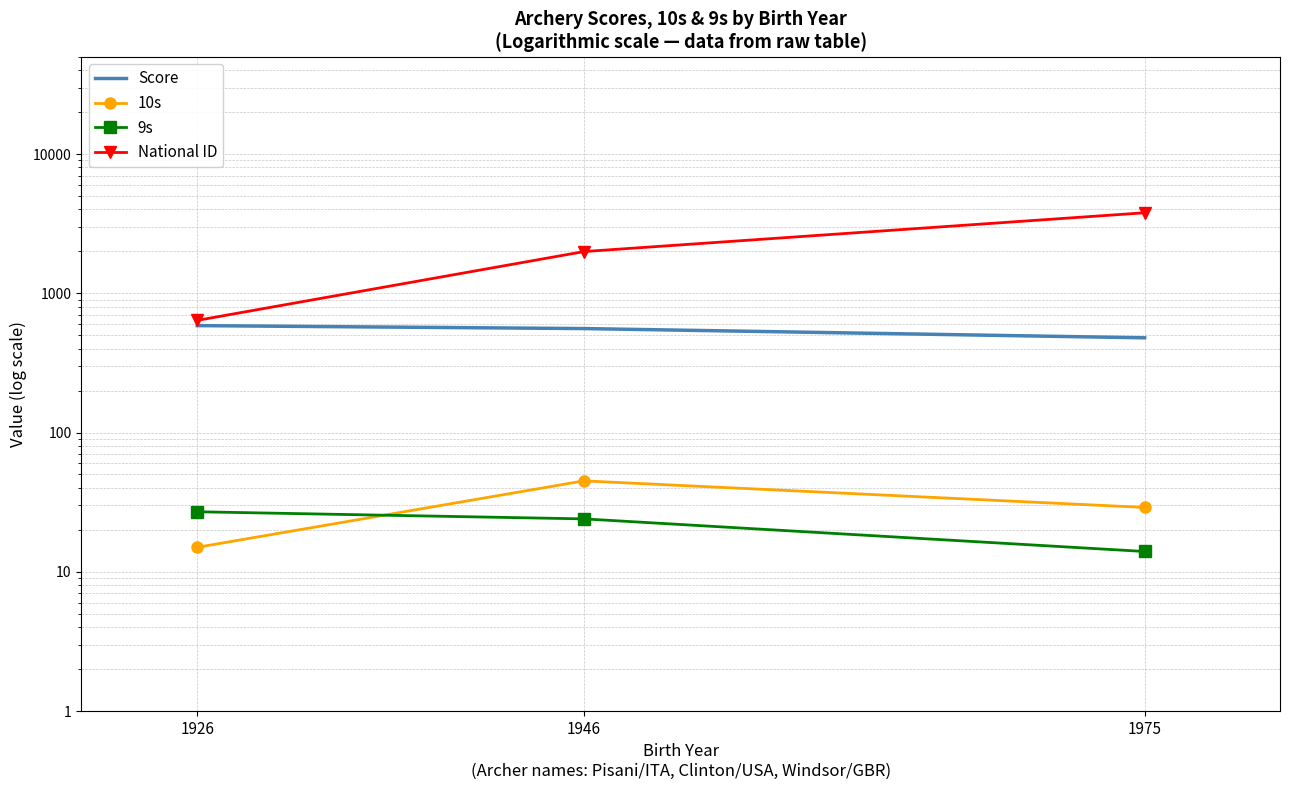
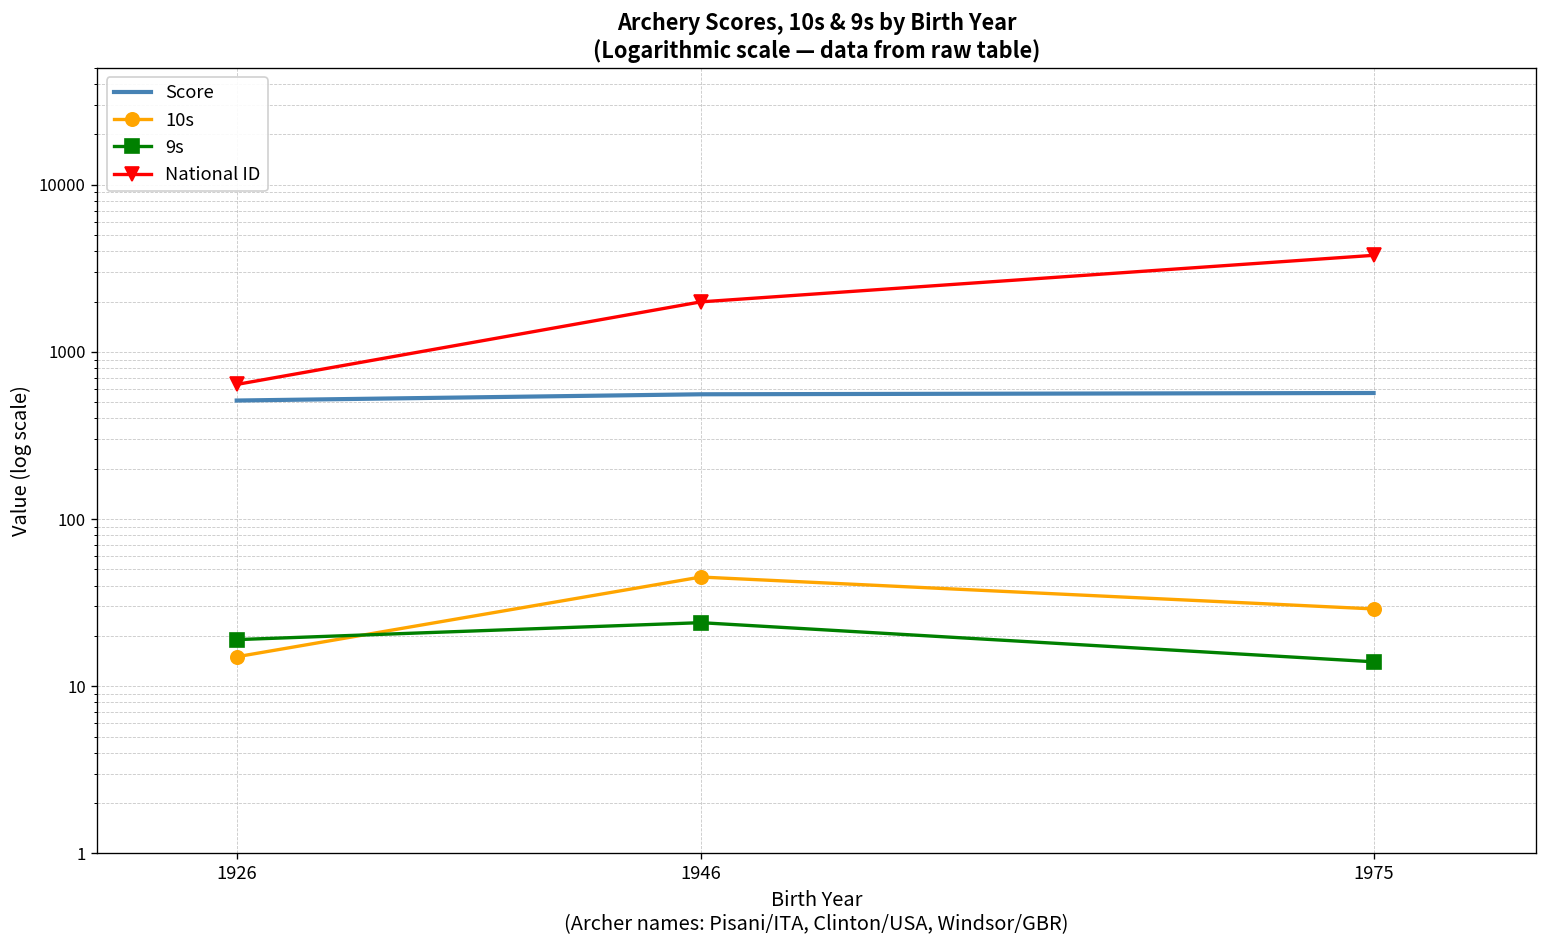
  {
    "Score": {
-     "1926": 590,
+     "1926": 510,
      "1946": 560,
-     "1975": 480
+     "1975": 570
    },
    "10s": {
      "1926": 15,
      "1946": 45,
      "1975": 29
    },
    "9s": {
-     "1926": 27,
+     "1926": 19,
      "1946": 24,
      "1975": 14
    },
    "National ID": {
      "1926": 600,
      "1946": 2000,
      "1975": 3800
    }
  }
